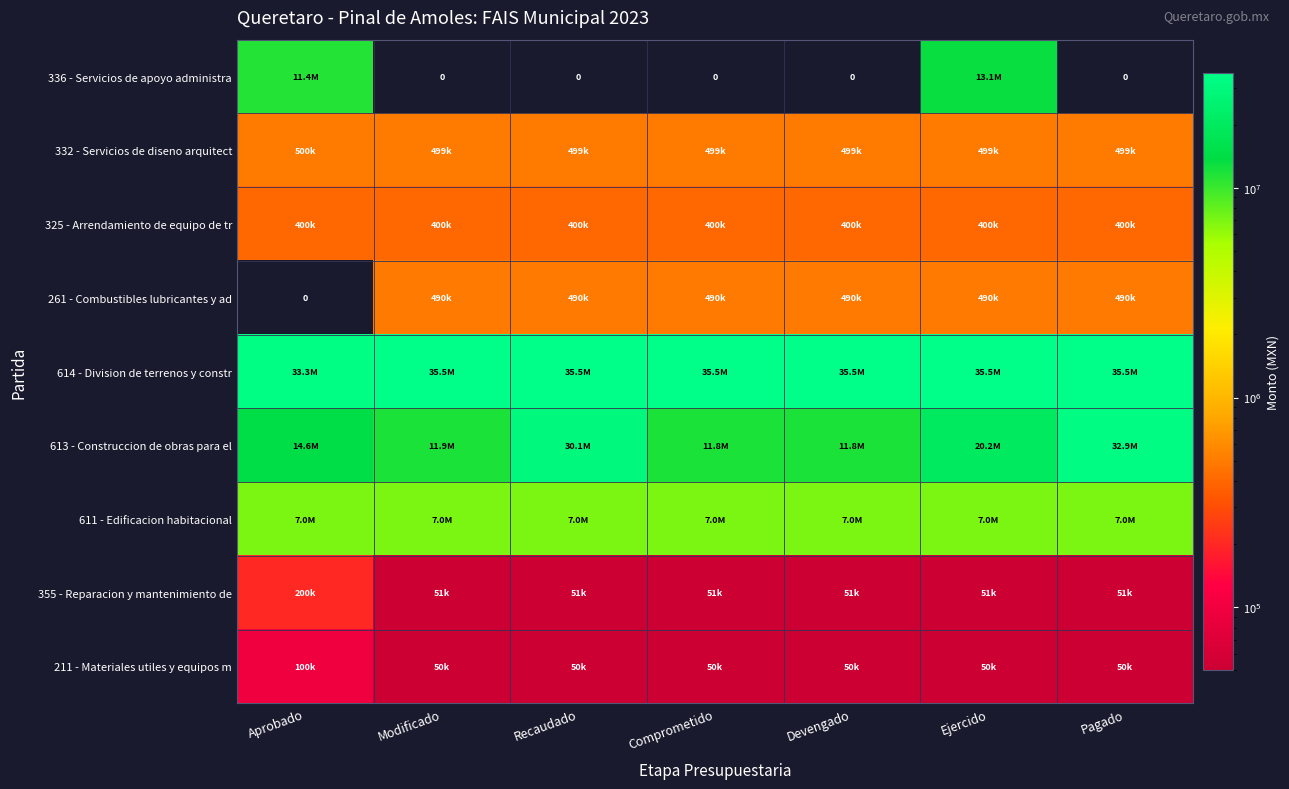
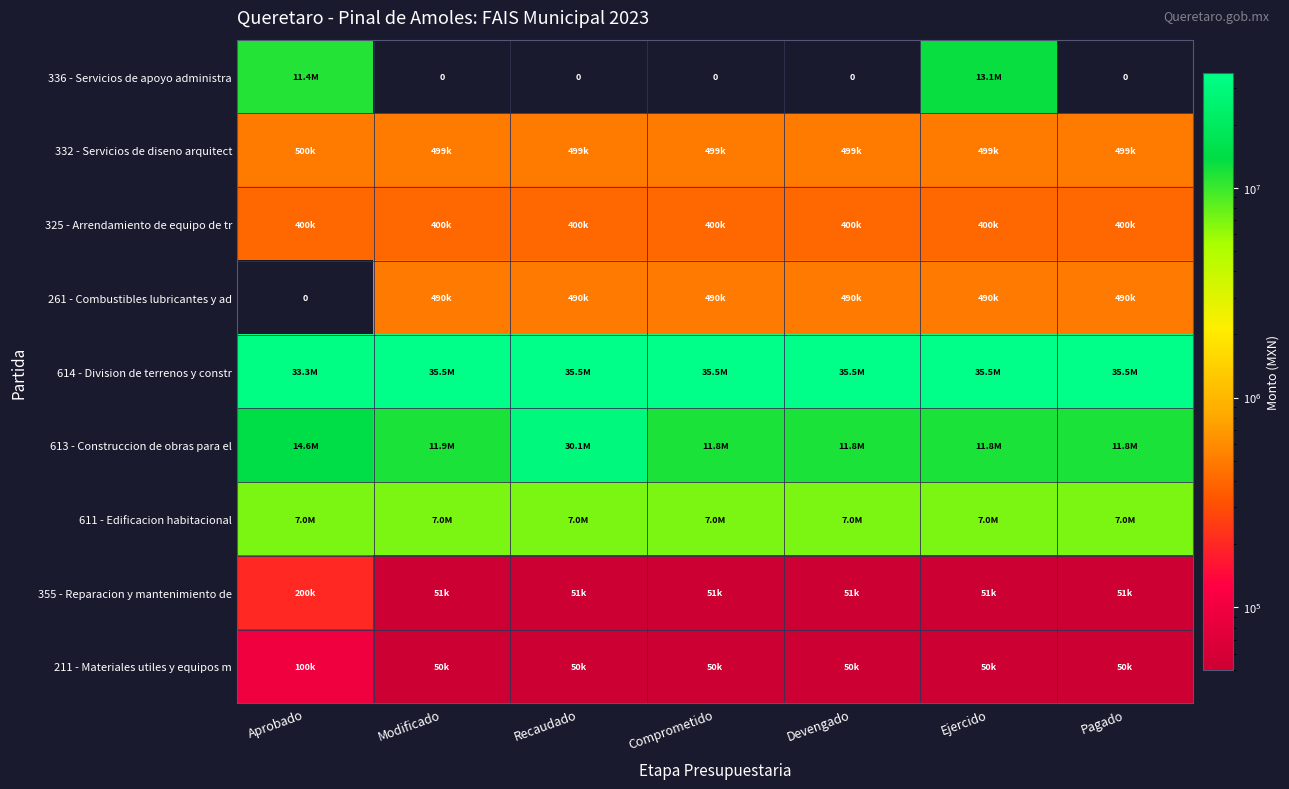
  {
    "336 - Servicios de apoyo administra": {
      "Aprobado": "11.4M",
      "Modificado": "0",
      "Recaudado": "0",
      "Comprometido": "0",
      "Devengado": "0",
      "Ejercido": "13.1M",
      "Pagado": "0"
    },
    "332 - Servicios de diseno arquitect": {
      "Aprobado": "500k",
      "Modificado": "499k",
      "Recaudado": "499k",
      "Comprometido": "499k",
      "Devengado": "499k",
      "Ejercido": "499k",
      "Pagado": "499k"
    },
    "325 - Arrendamiento de equipo de tr": {
      "Aprobado": "400k",
      "Modificado": "400k",
      "Recaudado": "400k",
      "Comprometido": "400k",
      "Devengado": "400k",
      "Ejercido": "400k",
      "Pagado": "400k"
    },
    "261 - Combustibles lubricantes y ad": {
      "Aprobado": "0",
      "Modificado": "490k",
      "Recaudado": "490k",
      "Comprometido": "490k",
      "Devengado": "490k",
      "Ejercido": "490k",
      "Pagado": "490k"
    },
    "614 - Division de terrenos y constr": {
      "Aprobado": "33.3M",
      "Modificado": "35.5M",
      "Recaudado": "35.5M",
      "Comprometido": "35.5M",
      "Devengado": "35.5M",
      "Ejercido": "35.5M",
      "Pagado": "35.5M"
    },
    "613 - Construccion de obras para el": {
      "Aprobado": "14.6M",
      "Modificado": "11.9M",
      "Recaudado": "30.1M",
      "Comprometido": "11.8M",
      "Devengado": "11.8M",
-     "Ejercido": "20.2M",
-     "Pagado": "32.9M"
+     "Ejercido": "11.8M",
+     "Pagado": "11.8M"
    },
    "611 - Edificacion habitacional": {
      "Aprobado": "7.0M",
      "Modificado": "7.0M",
      "Recaudado": "7.0M",
      "Comprometido": "7.0M",
      "Devengado": "7.0M",
      "Ejercido": "7.0M",
      "Pagado": "7.0M"
    },
    "355 - Reparacion y mantenimiento de": {
      "Aprobado": "200k",
      "Modificado": "51k",
      "Recaudado": "51k",
      "Comprometido": "51k",
      "Devengado": "51k",
      "Ejercido": "51k",
      "Pagado": "51k"
    },
    "211 - Materiales utiles y equipos m": {
      "Aprobado": "100k",
      "Modificado": "50k",
      "Recaudado": "50k",
      "Comprometido": "50k",
      "Devengado": "50k",
      "Ejercido": "50k",
      "Pagado": "50k"
    }
  }
